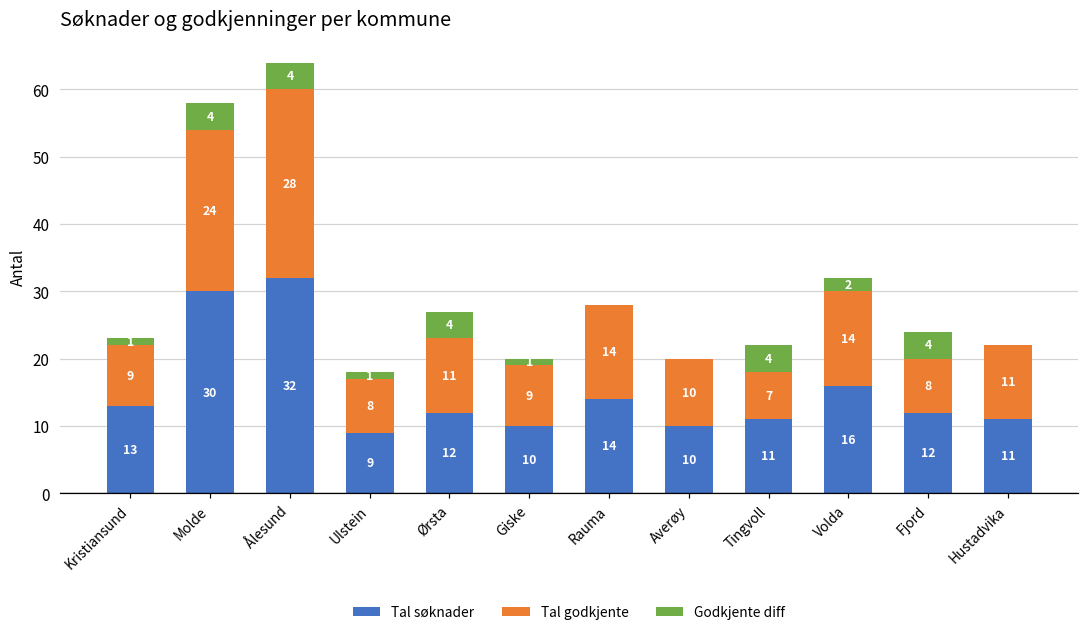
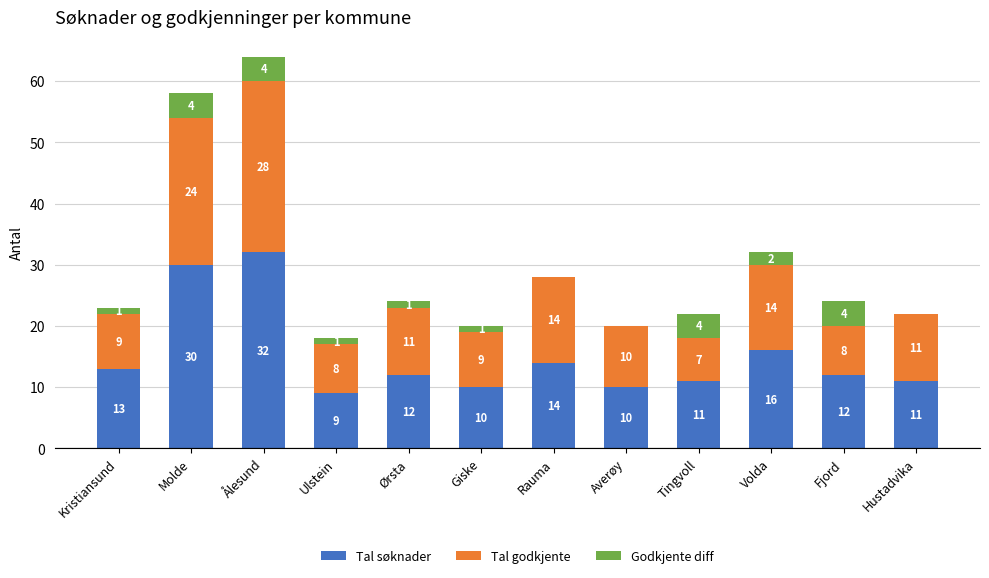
  {
    "Tal søknader": {
      "Kristiansund": 13,
      "Molde": 30,
      "Ålesund": 32,
      "Ulstein": 9,
      "Ørsta": 12,
      "Giske": 10,
      "Rauma": 14,
      "Averøy": 10,
      "Tingvoll": 11,
      "Volda": 16,
      "Fjord": 12,
      "Hustadvika": 11
    },
    "Tal godkjente": {
      "Kristiansund": 9,
      "Molde": 24,
      "Ålesund": 28,
      "Ulstein": 8,
      "Ørsta": 11,
      "Giske": 9,
      "Rauma": 14,
      "Averøy": 10,
      "Tingvoll": 7,
      "Volda": 14,
      "Fjord": 8,
      "Hustadvika": 11
    },
    "Godkjente diff": {
      "Kristiansund": 1,
      "Molde": 4,
      "Ålesund": 4,
      "Ulstein": 1,
-     "Ørsta": 4,
+     "Ørsta": 1,
      "Giske": 1,
      "Tingvoll": 4,
      "Volda": 2,
      "Fjord": 4
    }
  }
